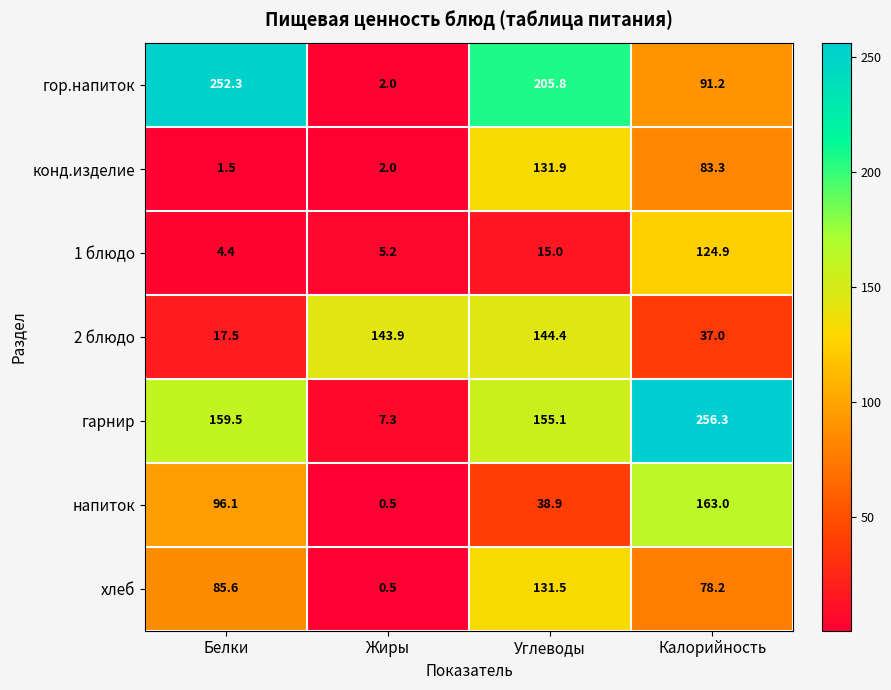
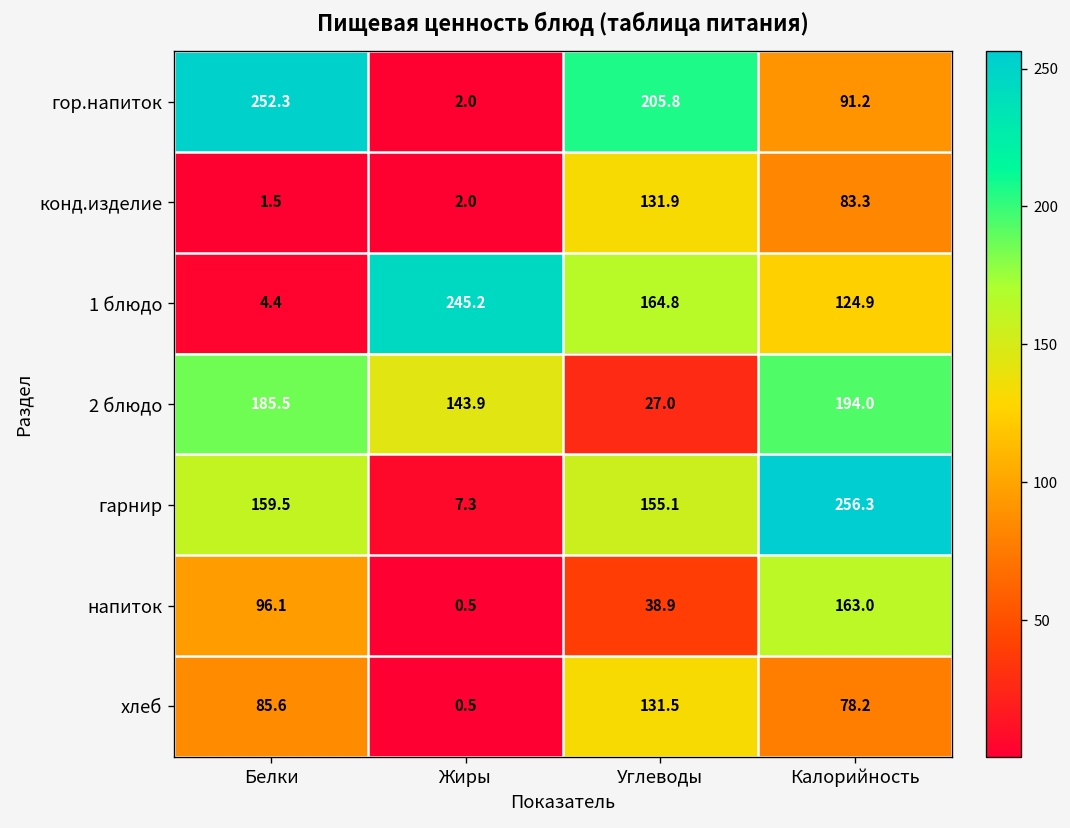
  {
    "гор.напиток": {
      "Белки": 252.3,
      "Жиры": 2.0,
      "Углеводы": 205.8,
      "Калорийность": 91.2
    },
    "конд.изделие": {
      "Белки": 1.5,
      "Жиры": 2.0,
      "Углеводы": 131.9,
      "Калорийность": 83.3
    },
    "1 блюдо": {
      "Белки": 4.4,
-     "Жиры": 5.2,
-     "Углеводы": 15.0,
+     "Жиры": 245.2,
+     "Углеводы": 164.8,
      "Калорийность": 124.9
    },
    "2 блюдо": {
-     "Белки": 17.5,
+     "Белки": 185.5,
      "Жиры": 143.9,
-     "Углеводы": 144.4,
-     "Калорийность": 37.0
+     "Углеводы": 27.0,
+     "Калорийность": 194.0
    },
    "гарнир": {
      "Белки": 159.5,
      "Жиры": 7.3,
      "Углеводы": 155.1,
      "Калорийность": 256.3
    },
    "напиток": {
      "Белки": 96.1,
      "Жиры": 0.5,
      "Углеводы": 38.9,
      "Калорийность": 163.0
    },
    "хлеб": {
      "Белки": 85.6,
      "Жиры": 0.5,
      "Углеводы": 131.5,
      "Калорийность": 78.2
    }
  }
